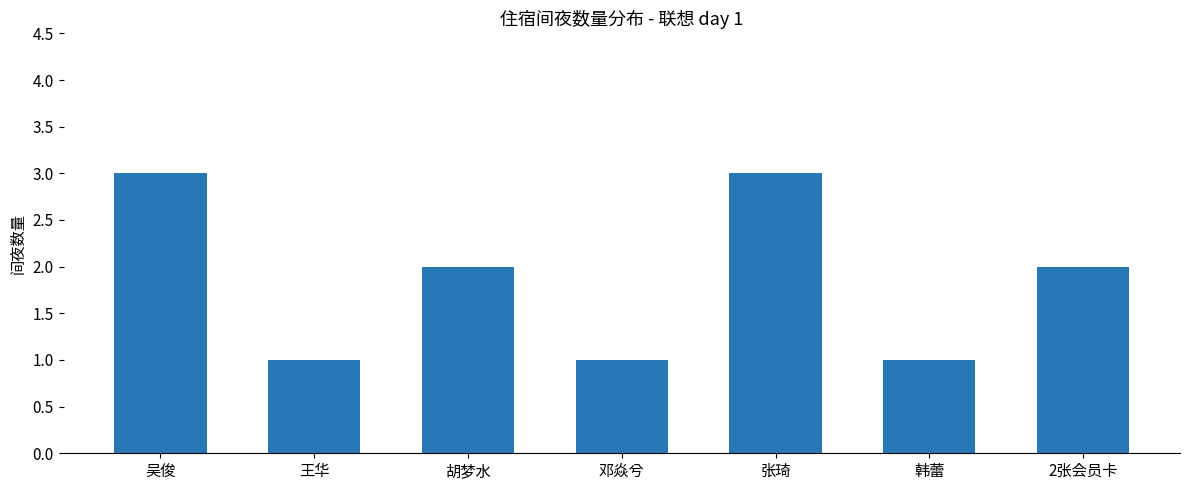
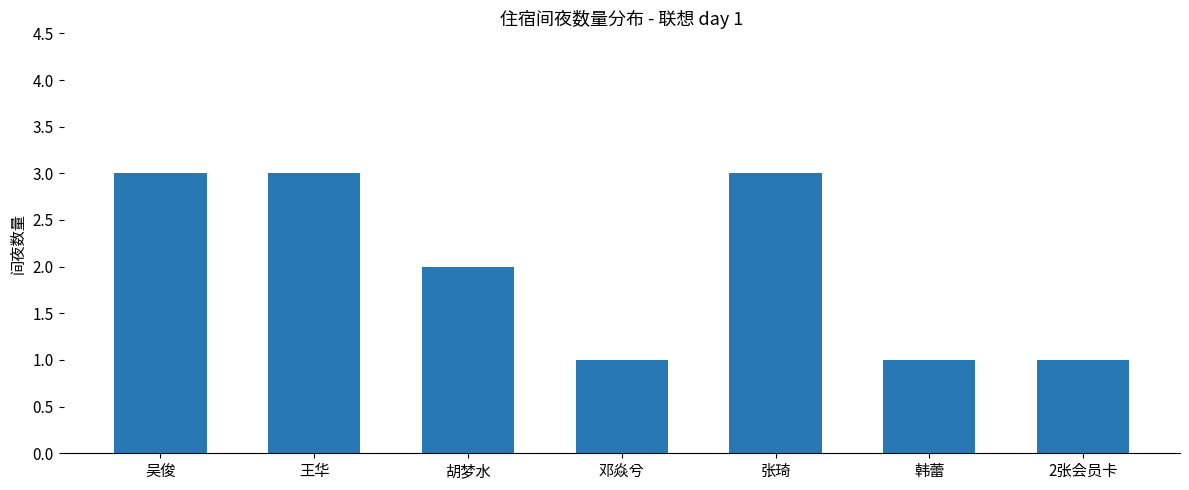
  {
    "吴俊": 3,
-   "王华": 1,
+   "王华": 3,
    "胡梦水": 2,
    "邓焱兮": 1,
    "张琦": 3,
    "韩蕾": 1,
-   "2张会员卡": 2
+   "2张会员卡": 1
  }
